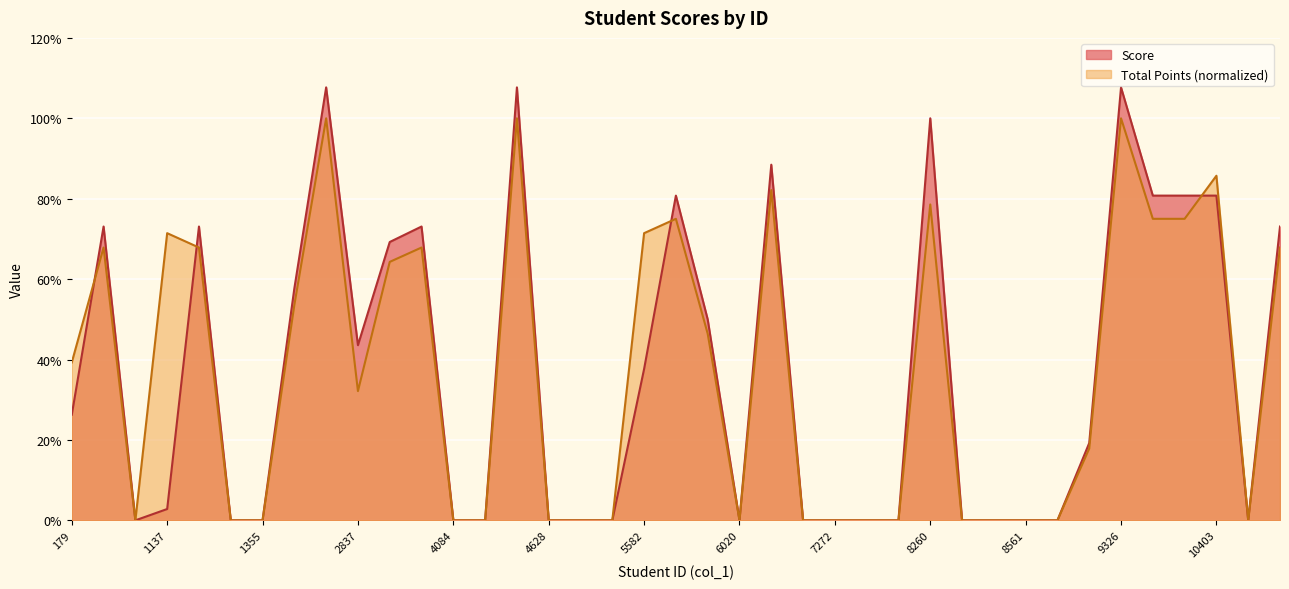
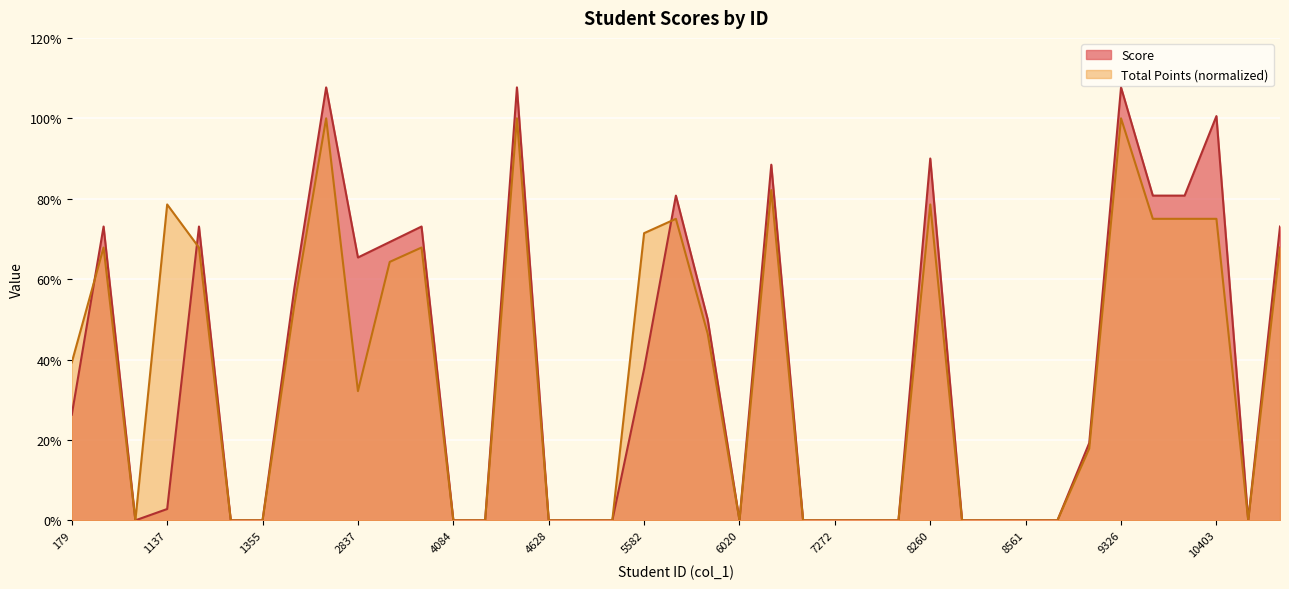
  {
    "Score": {
      "179": "26%",
      "1137": "3%",
-     "2837": "44%",
+     "2837": "65%",
      "5582": "38%",
-     "8260": "100%",
+     "8260": "90%",
      "9326": "108%",
-     "10403": "81%"
+     "10403": "101%"
    },
    "Total Points (normalized)": {
      "179": "39%",
-     "1137": "71%",
+     "1137": "79%",
      "2837": "32%",
      "5582": "71%",
      "8260": "79%",
      "9326": "100%",
-     "10403": "86%"
+     "10403": "75%"
    }
  }
